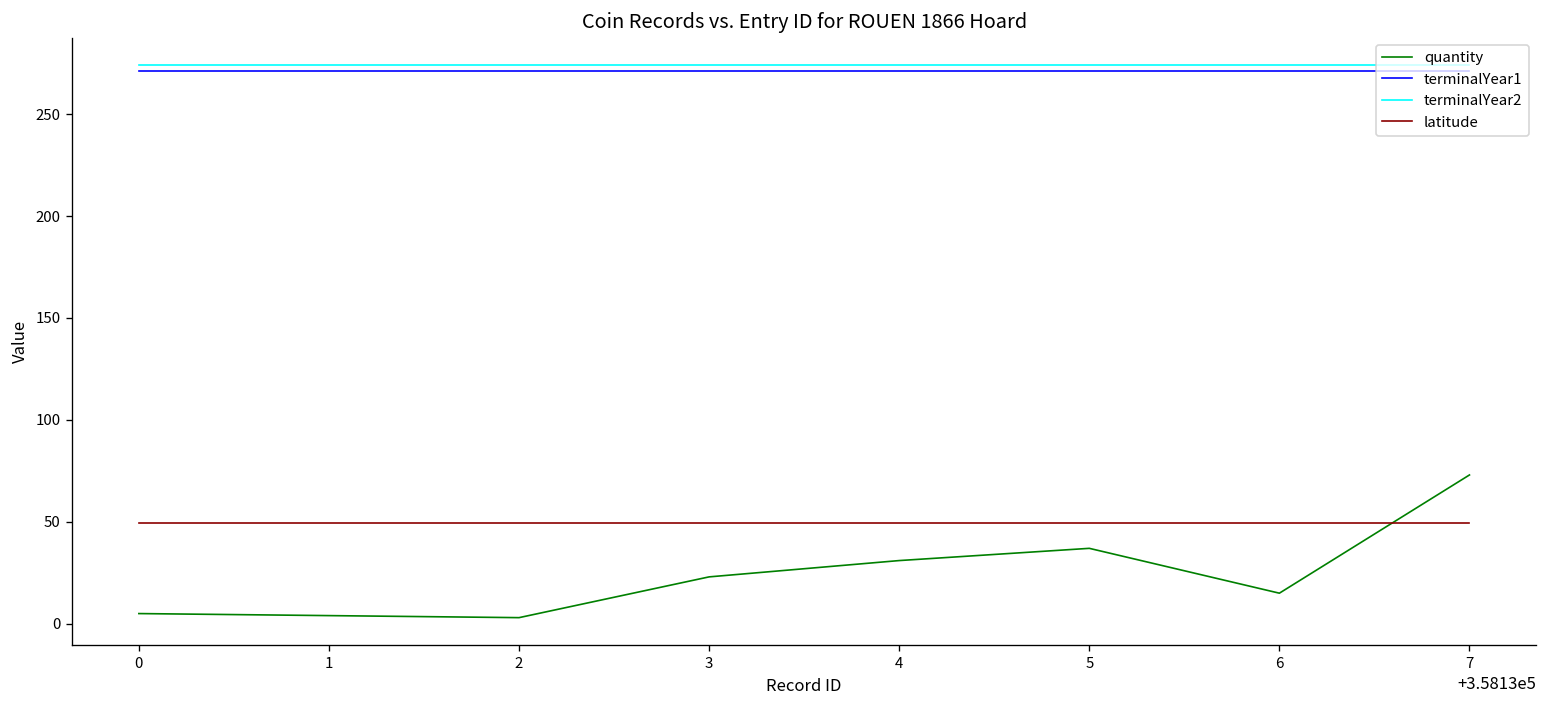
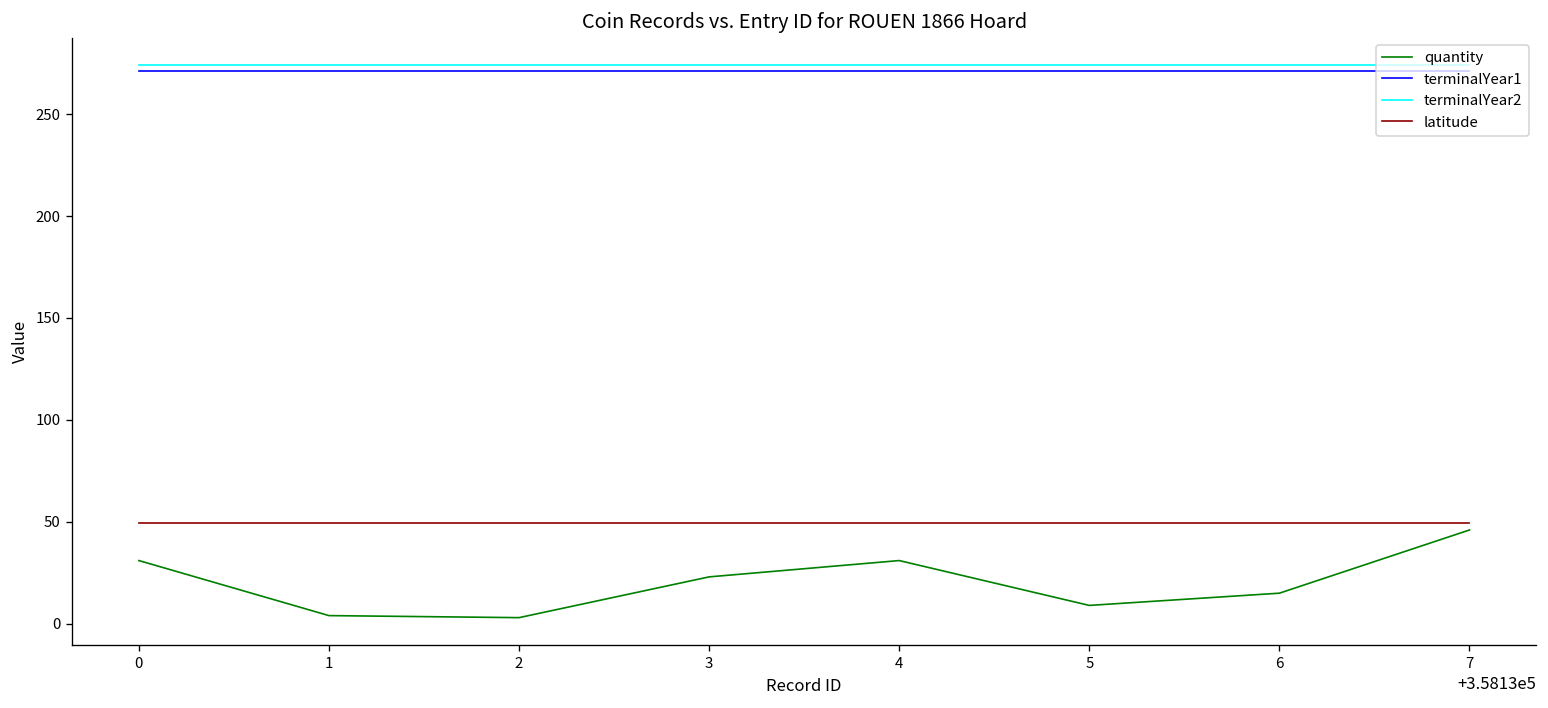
  {
    "quantity": {
-     "0": 5,
+     "0": 31,
      "1": 4,
      "2": 3,
      "3": 23,
      "4": 31,
-     "5": 37,
+     "5": 9,
      "6": 15,
-     "7": 73
+     "7": 46
    },
    "terminalYear1": {
      "0": 271,
      "1": 271,
      "2": 271,
      "3": 271,
      "4": 271,
      "5": 271,
      "6": 271
    },
    "terminalYear2": {
      "0": 274,
      "1": 274,
      "2": 274,
      "3": 274,
      "4": 274,
      "5": 274,
      "6": 274
    },
    "latitude": {
      "0": 49,
      "1": 49,
      "2": 49,
      "3": 49,
      "4": 49,
      "5": 49,
      "6": 49,
      "7": 49
    }
  }
